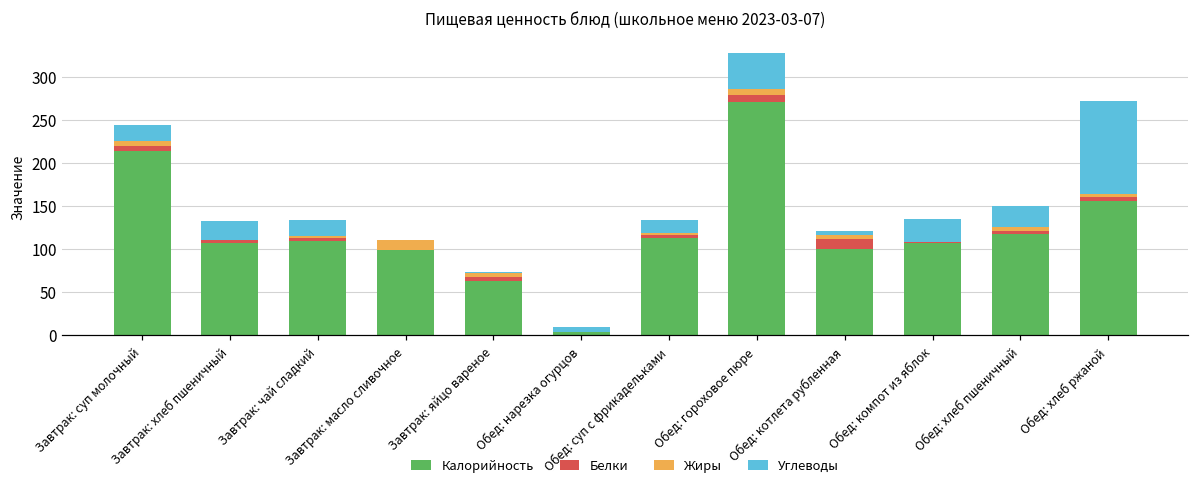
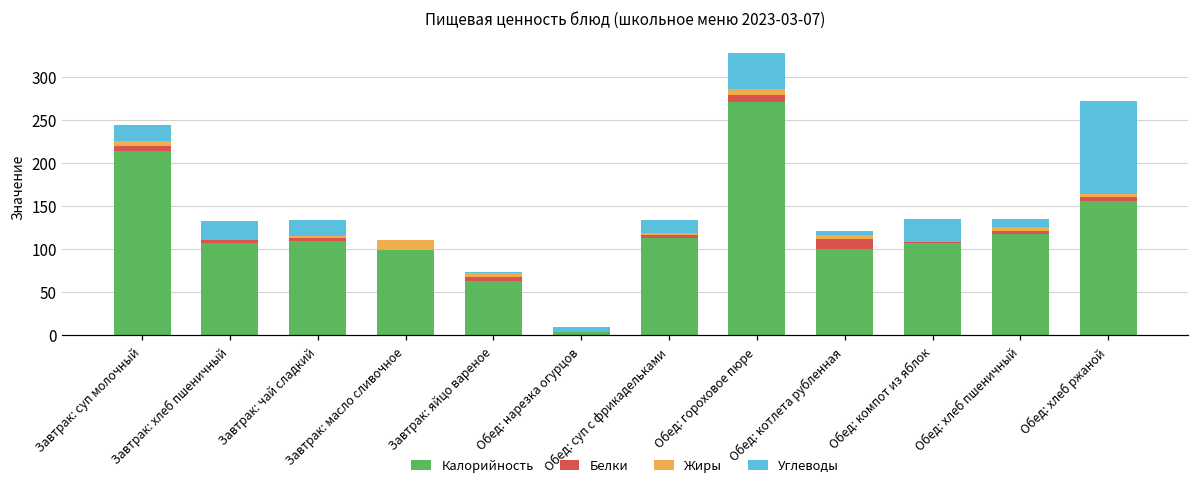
  {
    "Калорийность": {
      "Завтрак: суп молочный": 210,
      "Завтрак: хлеб пшеничный": 110,
      "Завтрак: чай сладкий": 110,
      "Завтрак: масло сливочное": 100,
      "Завтрак: яйцо вареное": 60,
      "Обед: нарезка огурцов": 0,
      "Обед: суп с фрикадельками": 110,
      "Обед: гороховое пюре": 270,
      "Обед: котлета рубленная": 100,
      "Обед: компот из яблок": 110,
      "Обед: хлеб пшеничный": 120,
      "Обед: хлеб ржаной": 160
    },
    "Белки": {
      "Завтрак: суп молочный": 10,
      "Завтрак: хлеб пшеничный": 0,
      "Завтрак: яйцо вареное": 10,
      "Обед: суп с фрикадельками": 0,
      "Обед: гороховое пюре": 10,
      "Обед: котлета рубленная": 10,
      "Обед: хлеб пшеничный": 0,
      "Обед: хлеб ржаной": 0
    },
    "Жиры": {
      "Завтрак: суп молочный": 10,
      "Завтрак: чай сладкий": 0,
      "Завтрак: масло сливочное": 10,
      "Завтрак: яйцо вареное": 0,
      "Обед: нарезка огурцов": 0,
      "Обед: гороховое пюре": 10,
      "Обед: котлета рубленная": 0,
      "Обед: компот из яблок": 0,
      "Обед: хлеб пшеничный": 0,
      "Обед: хлеб ржаной": 0
    },
    "Углеводы": {
      "Завтрак: суп молочный": 20,
      "Завтрак: хлеб пшеничный": 20,
      "Завтрак: чай сладкий": 20,
      "Обед: нарезка огурцов": 10,
      "Обед: суп с фрикадельками": 20,
      "Обед: гороховое пюре": 40,
      "Обед: котлета рубленная": 0,
      "Обед: компот из яблок": 30,
-     "Обед: хлеб пшеничный": 20,
+     "Обед: хлеб пшеничный": 10,
      "Обед: хлеб ржаной": 110
    }
  }
